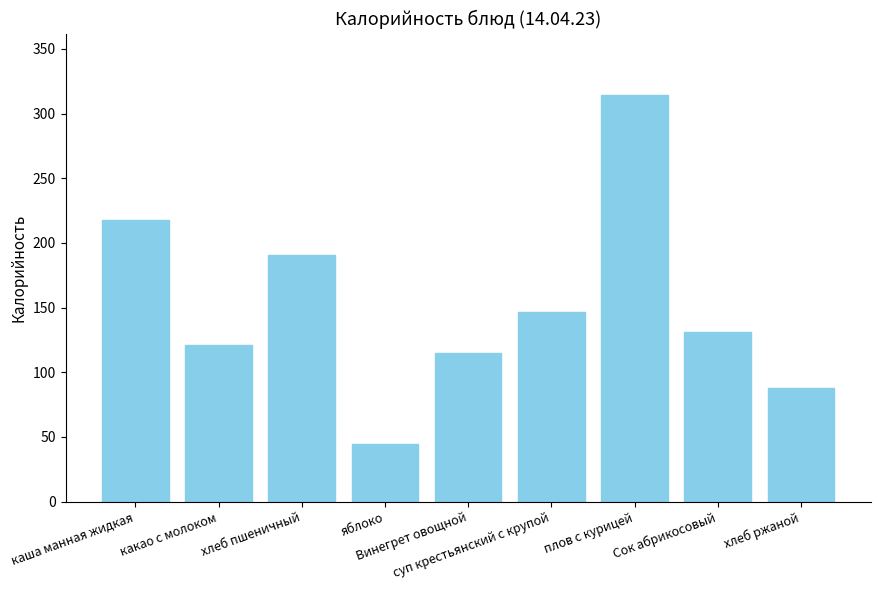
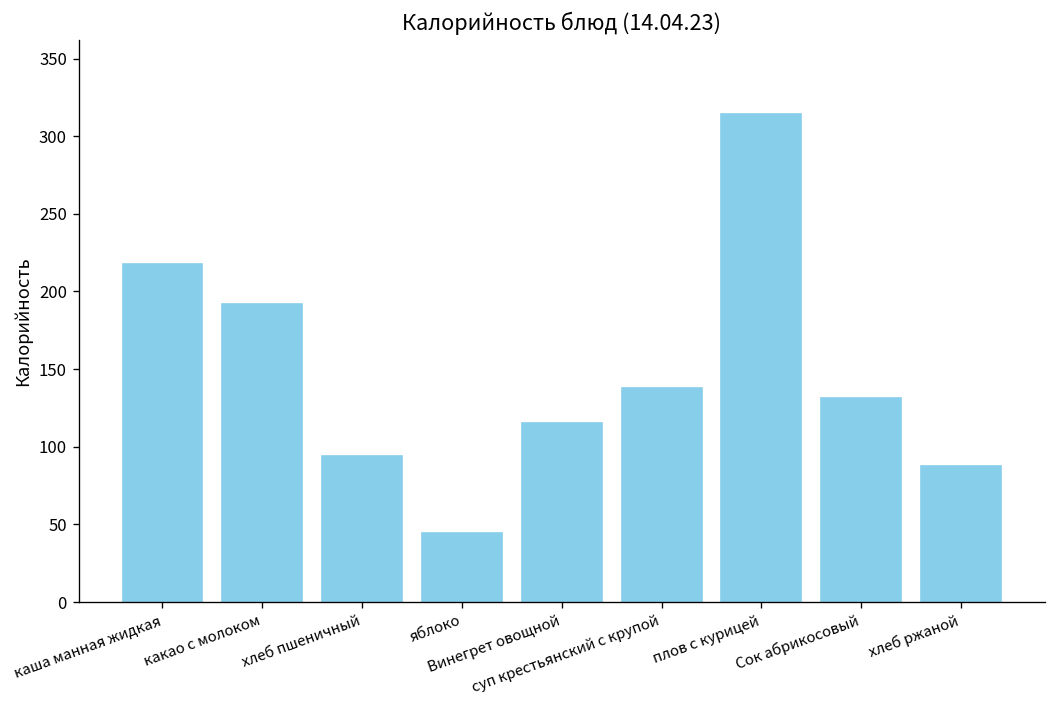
  {
    "каша манная жидкая": 218,
-   "какао с молоком": 121,
-   "хлеб пшеничный": 191,
+   "какао с молоком": 192,
+   "хлеб пшеничный": 94,
    "яблоко": 44,
    "Винегрет овощной": 115,
-   "суп крестьянский с крупой": 147,
+   "суп крестьянский с крупой": 138,
    "плов с курицей": 315,
    "Сок абрикосовый": 131,
    "хлеб ржаной": 88
  }
